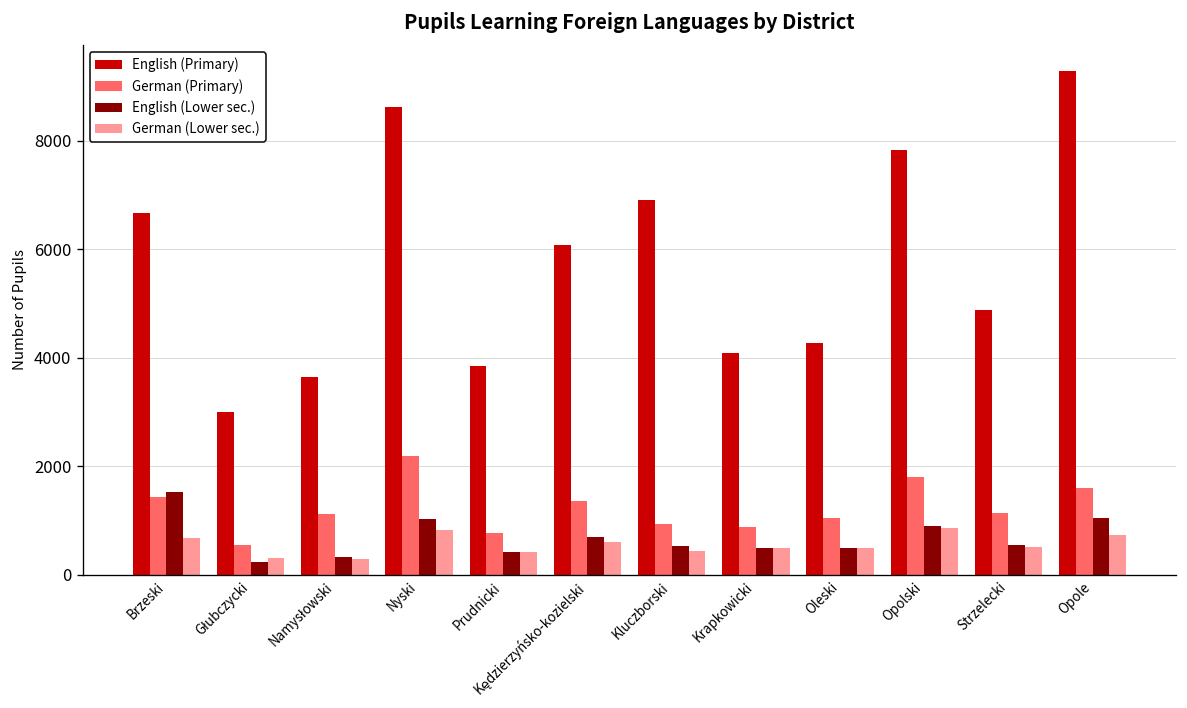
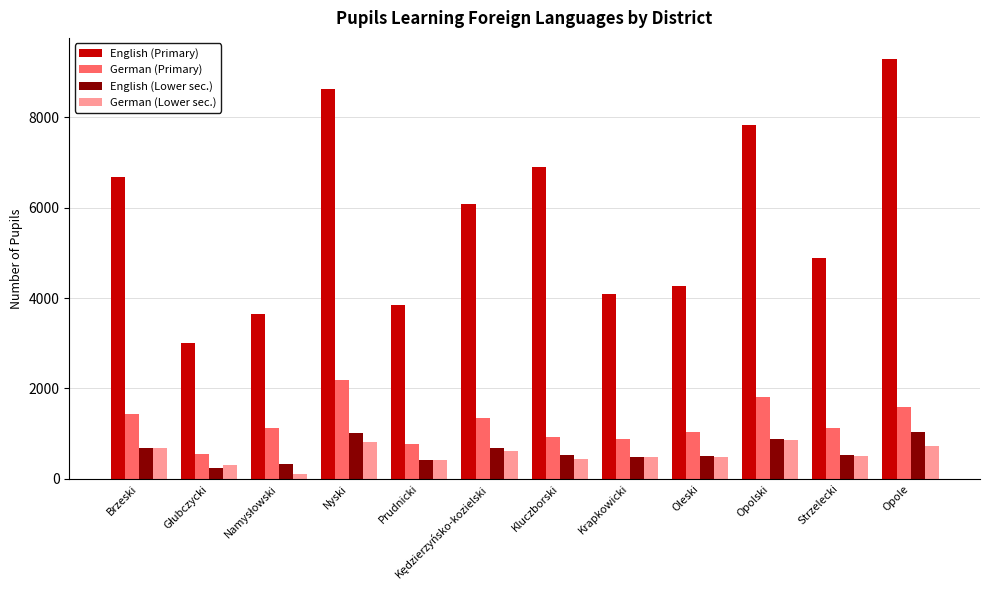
  {
    "English (Primary)": {
      "Brzeski": 6700,
      "Głubczycki": 3000,
      "Namysłowski": 3700,
      "Nyski": 8600,
      "Prudnicki": 3800,
      "Kędzierzyńsko-kozielski": 6100,
      "Kluczborski": 6900,
      "Krapkowicki": 4100,
      "Oleski": 4300,
      "Opolski": 7800,
      "Strzelecki": 4900,
      "Opole": 9300
    },
    "German (Primary)": {
      "Brzeski": 1400,
      "Głubczycki": 500,
      "Namysłowski": 1100,
      "Nyski": 2200,
      "Prudnicki": 800,
      "Kędzierzyńsko-kozielski": 1400,
      "Kluczborski": 900,
      "Krapkowicki": 900,
      "Oleski": 1000,
      "Opolski": 1800,
      "Strzelecki": 1100,
      "Opole": 1600
    },
    "English (Lower sec.)": {
-     "Brzeski": 1500,
+     "Brzeski": 700,
      "Głubczycki": 200,
      "Namysłowski": 300,
      "Nyski": 1000,
      "Prudnicki": 400,
      "Kędzierzyńsko-kozielski": 700,
      "Kluczborski": 500,
      "Krapkowicki": 500,
      "Oleski": 500,
      "Opolski": 900,
      "Strzelecki": 500,
      "Opole": 1000
    },
    "German (Lower sec.)": {
      "Brzeski": 700,
      "Głubczycki": 300,
-     "Namysłowski": 300,
+     "Namysłowski": 100,
      "Nyski": 800,
      "Prudnicki": 400,
      "Kędzierzyńsko-kozielski": 600,
      "Kluczborski": 400,
      "Krapkowicki": 500,
      "Oleski": 500,
      "Opolski": 900,
      "Strzelecki": 500,
      "Opole": 700
    }
  }
